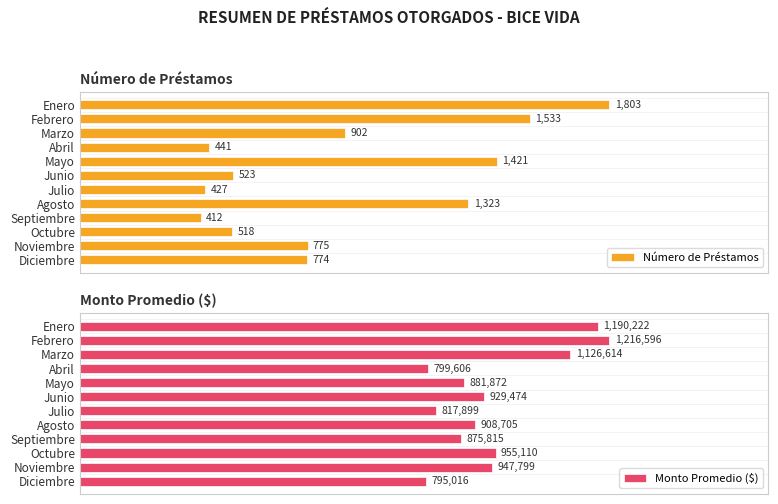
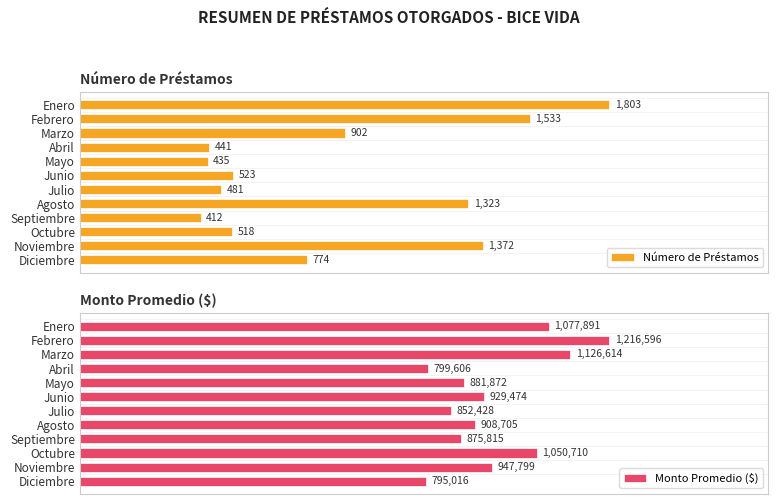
  {
    "Número de Préstamos": {
-     "Mayo": "1,421",
-     "Julio": "427",
-     "Noviembre": "775"
+     "Mayo": "435",
+     "Julio": "481",
+     "Noviembre": "1,372"
    },
    "Monto Promedio ($)": {
-     "Enero": "1,190,222",
-     "Julio": "817,899",
-     "Octubre": "955,110"
+     "Enero": "1,077,891",
+     "Julio": "852,428",
+     "Octubre": "1,050,710"
    }
  }
